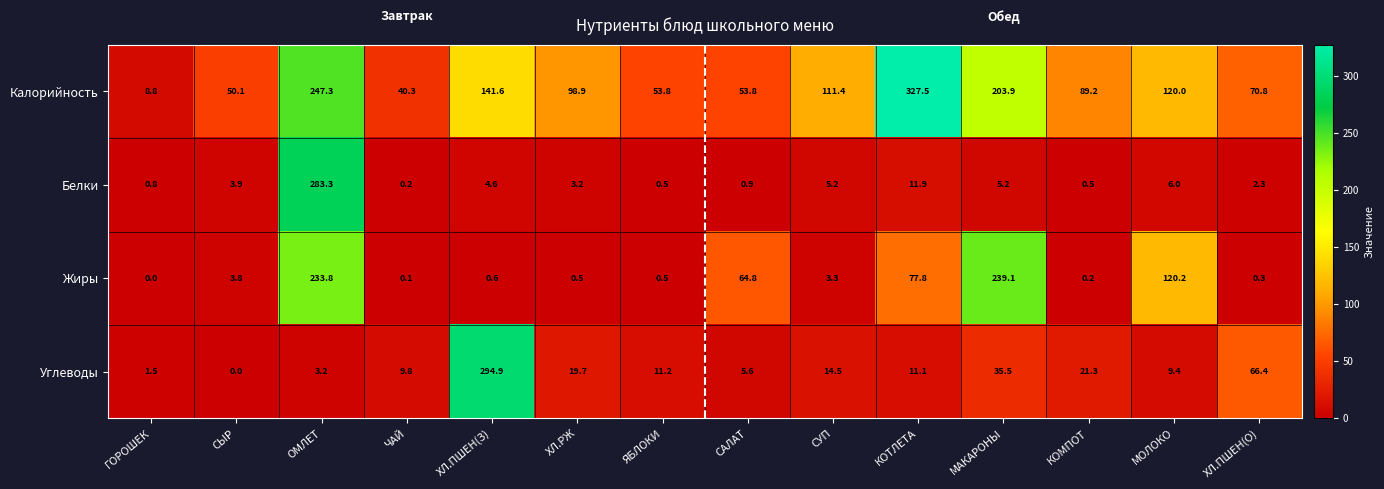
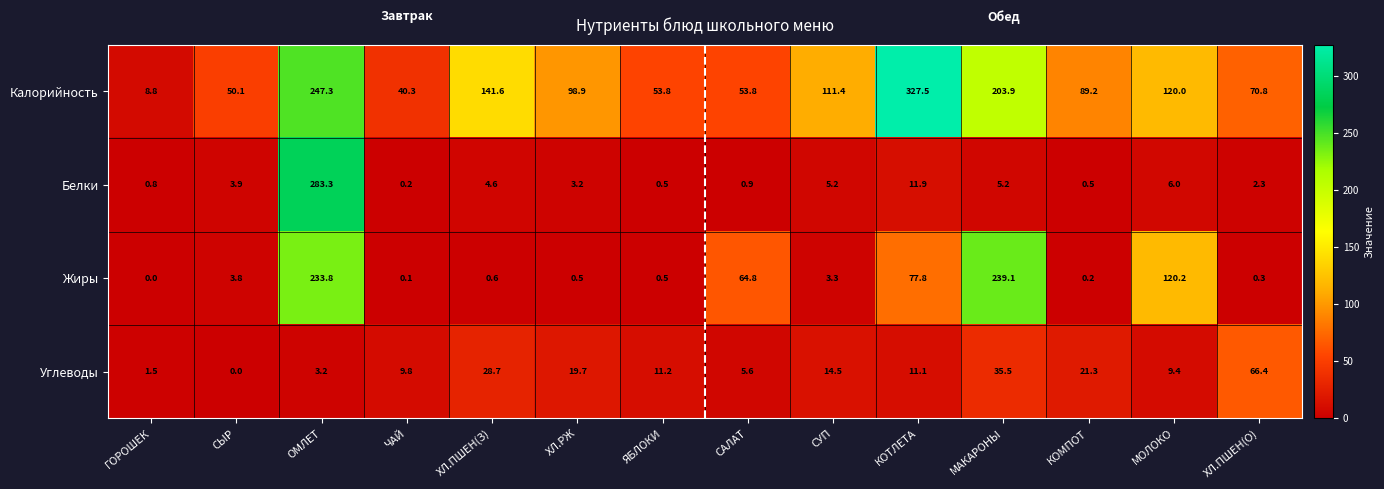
  {
    "Калорийность": {
      "ГОРОШЕК": 8.8,
      "СЫР": 50.1,
      "ОМЛЕТ": 247.3,
      "ЧАЙ": 40.3,
      "ХЛ.ПШЕН(З)": 141.6,
      "ХЛ.РЖ": 98.9,
      "ЯБЛОКИ": 53.8,
      "САЛАТ": 53.8,
      "СУП": 111.4,
      "КОТЛЕТА": 327.5,
      "МАКАРОНЫ": 203.9,
      "КОМПОТ": 89.2,
      "МОЛОКО": 120.0,
      "ХЛ.ПШЕН(О)": 70.8
    },
    "Белки": {
      "ГОРОШЕК": 0.8,
      "СЫР": 3.9,
      "ОМЛЕТ": 283.3,
      "ЧАЙ": 0.2,
      "ХЛ.ПШЕН(З)": 4.6,
      "ХЛ.РЖ": 3.2,
      "ЯБЛОКИ": 0.5,
      "САЛАТ": 0.9,
      "СУП": 5.2,
      "КОТЛЕТА": 11.9,
      "МАКАРОНЫ": 5.2,
      "КОМПОТ": 0.5,
      "МОЛОКО": 6.0,
      "ХЛ.ПШЕН(О)": 2.3
    },
    "Жиры": {
      "ГОРОШЕК": 0.0,
      "СЫР": 3.8,
      "ОМЛЕТ": 233.8,
      "ЧАЙ": 0.1,
      "ХЛ.ПШЕН(З)": 0.6,
      "ХЛ.РЖ": 0.5,
      "ЯБЛОКИ": 0.5,
      "САЛАТ": 64.8,
      "СУП": 3.3,
      "КОТЛЕТА": 77.8,
      "МАКАРОНЫ": 239.1,
      "КОМПОТ": 0.2,
      "МОЛОКО": 120.2,
      "ХЛ.ПШЕН(О)": 0.3
    },
    "Углеводы": {
      "ГОРОШЕК": 1.5,
      "СЫР": 0.0,
      "ОМЛЕТ": 3.2,
      "ЧАЙ": 9.8,
-     "ХЛ.ПШЕН(З)": 294.9,
+     "ХЛ.ПШЕН(З)": 28.7,
      "ХЛ.РЖ": 19.7,
      "ЯБЛОКИ": 11.2,
      "САЛАТ": 5.6,
      "СУП": 14.5,
      "КОТЛЕТА": 11.1,
      "МАКАРОНЫ": 35.5,
      "КОМПОТ": 21.3,
      "МОЛОКО": 9.4,
      "ХЛ.ПШЕН(О)": 66.4
    }
  }
